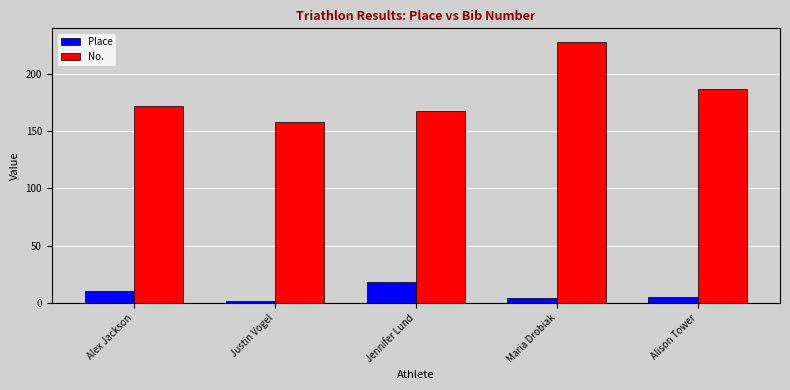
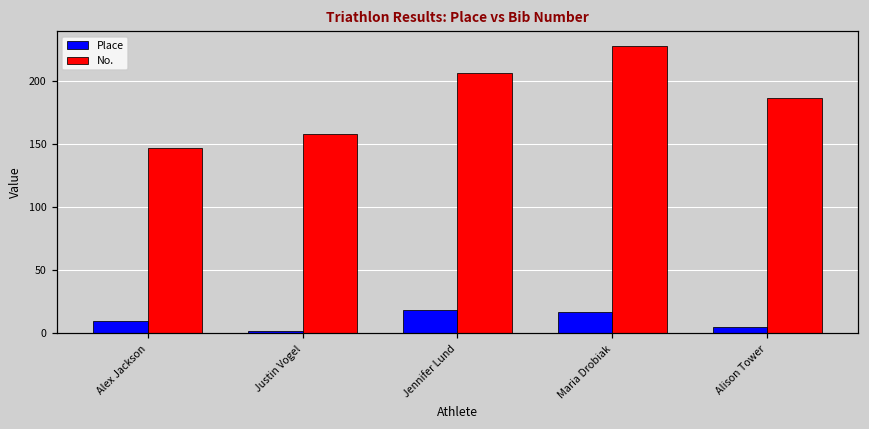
  {
    "Place": {
      "Alex Jackson": 10,
      "Jennifer Lund": 18,
-     "Maria Drobiak": 4,
+     "Maria Drobiak": 17,
      "Alison Tower": 5
    },
    "No.": {
-     "Alex Jackson": 172,
+     "Alex Jackson": 147,
      "Justin Vogel": 158,
-     "Jennifer Lund": 168,
+     "Jennifer Lund": 207,
      "Maria Drobiak": 228,
      "Alison Tower": 187
    }
  }
